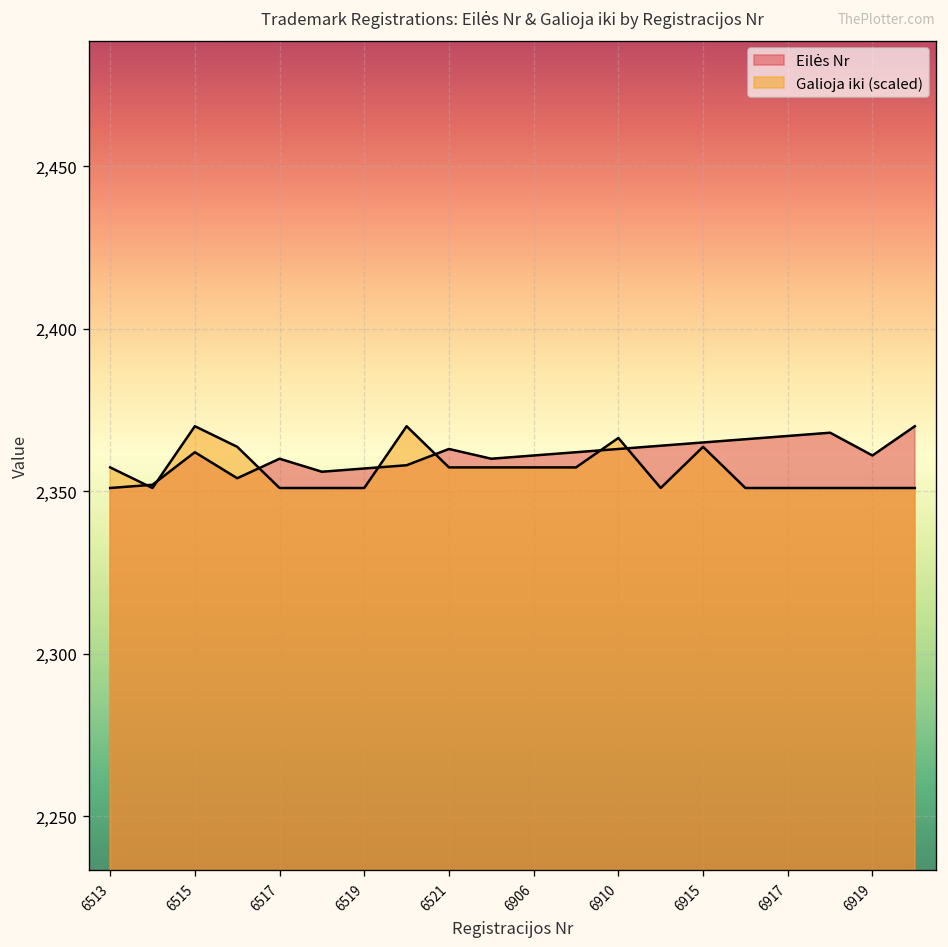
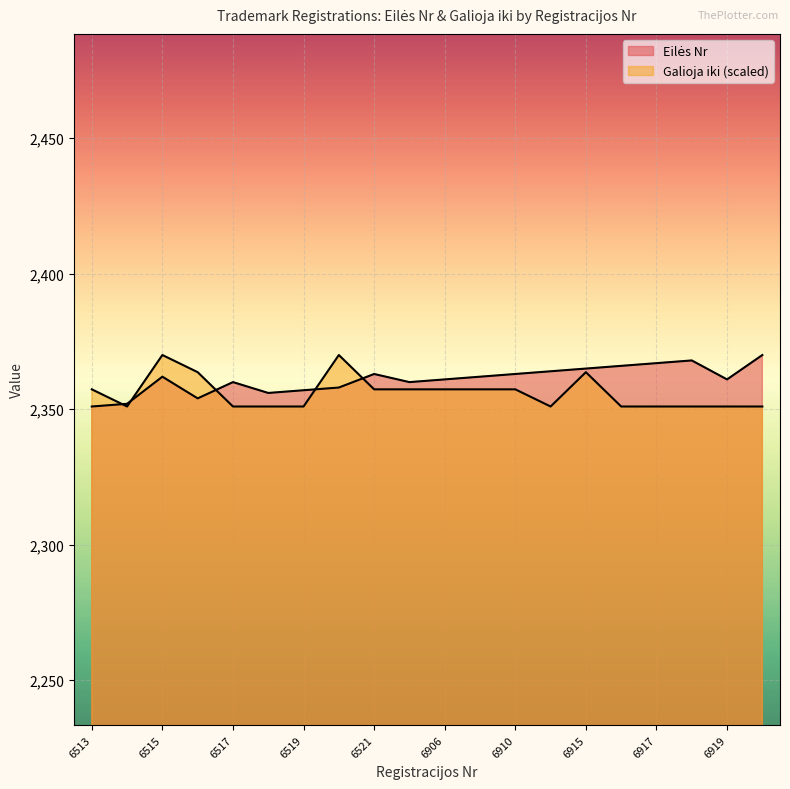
  {
    "Eilės Nr": {
      "6513": "2,351",
      "6515": "2,362",
      "6517": "2,360",
      "6519": "2,357",
      "6521": "2,363",
      "6906": "2,361",
      "6910": "2,363",
      "6915": "2,365",
      "6917": "2,367",
      "6919": "2,361"
    },
    "Galioja iki (scaled)": {
      "6513": "2,357",
      "6515": "2,370",
      "6517": "2,351",
      "6519": "2,351",
      "6521": "2,357",
      "6906": "2,357",
-     "6910": "2,366",
+     "6910": "2,357",
      "6915": "2,364",
      "6917": "2,351",
      "6919": "2,351"
    }
  }
